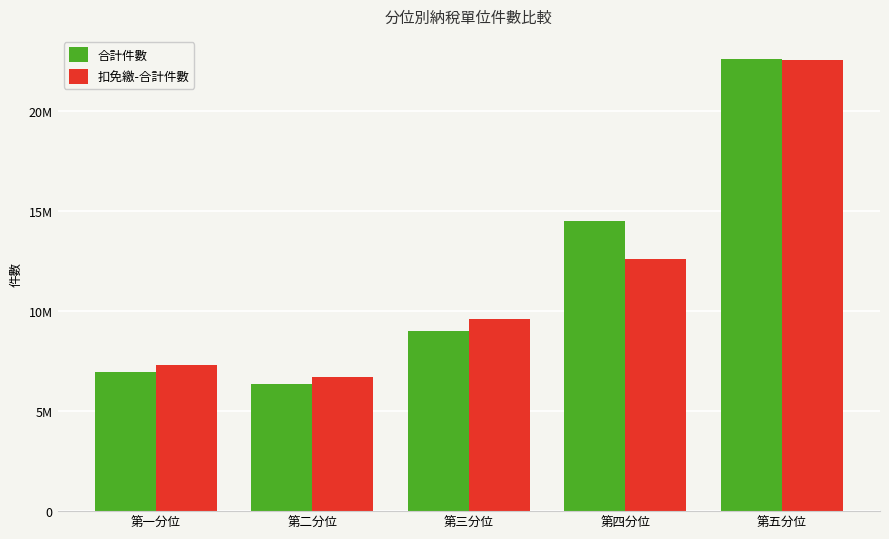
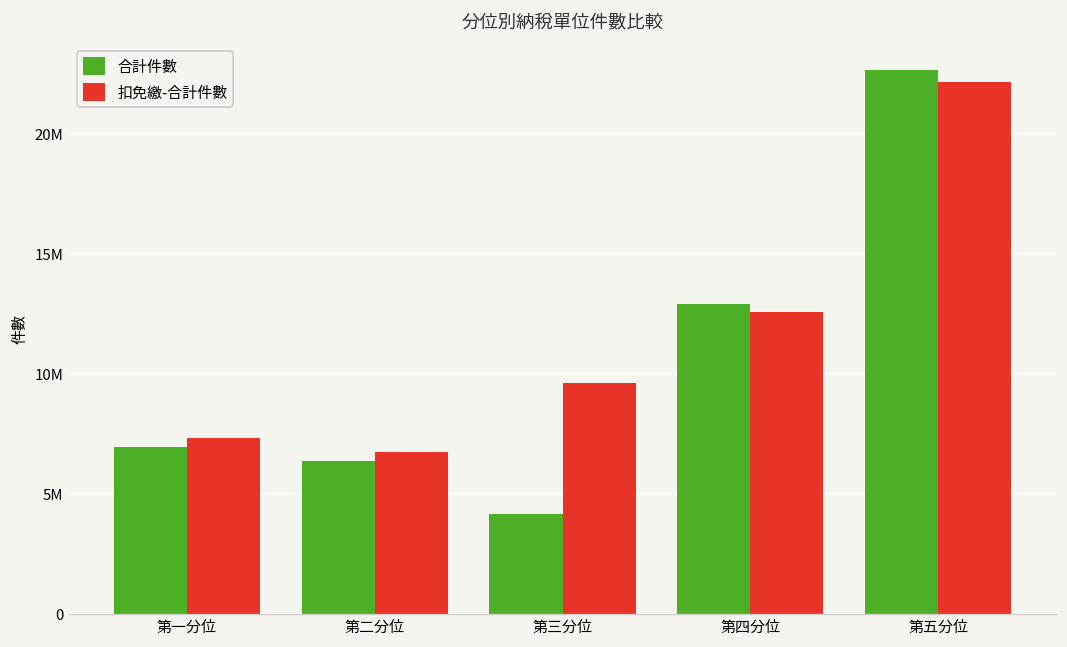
  {
    "合計件數": {
      "第一分位": 7000000,
      "第二分位": 6400000,
-     "第三分位": 9000000,
-     "第四分位": 14500000,
+     "第三分位": 4100000,
+     "第四分位": 12900000,
      "第五分位": 22600000
    },
    "扣免繳-合計件數": {
      "第一分位": 7300000,
      "第二分位": 6700000,
      "第三分位": 9600000,
      "第四分位": 12600000,
-     "第五分位": 22600000
+     "第五分位": 22200000
    }
  }
